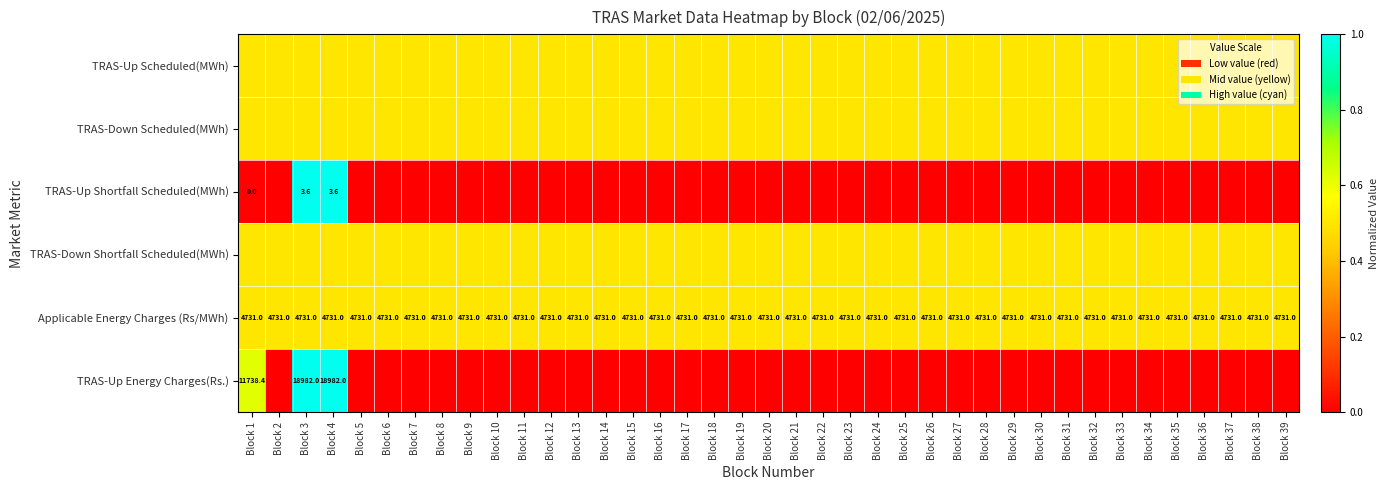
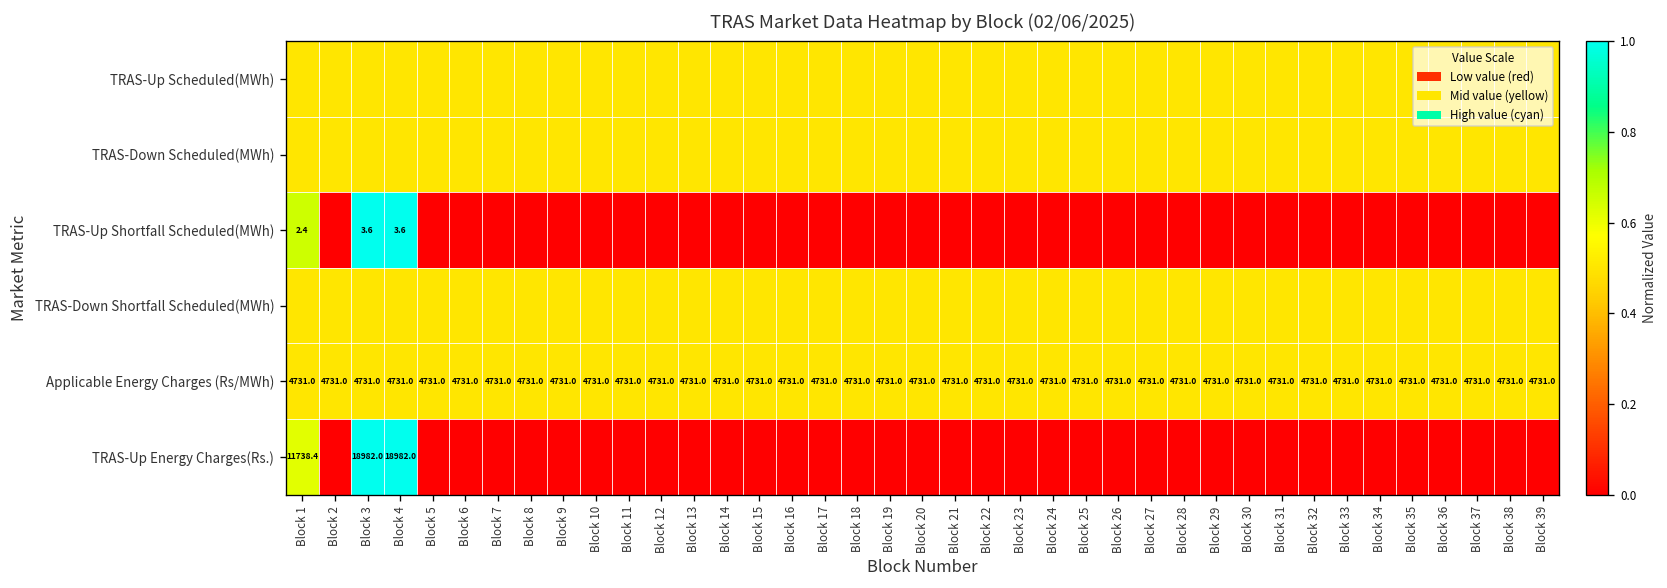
  {
    "TRAS-Up Shortfall Scheduled(MWh)": {
-     "Block 1": 0.0,
+     "Block 1": 2.4,
      "Block 3": 3.6,
      "Block 4": 3.6
    },
    "Applicable Energy Charges (Rs/MWh)": {
      "Block 1": 4731.0,
      "Block 2": 4731.0,
      "Block 3": 4731.0,
      "Block 4": 4731.0,
      "Block 5": 4731.0,
      "Block 6": 4731.0,
      "Block 7": 4731.0,
      "Block 8": 4731.0,
      "Block 9": 4731.0,
      "Block 10": 4731.0,
      "Block 11": 4731.0,
      "Block 12": 4731.0,
      "Block 13": 4731.0,
      "Block 14": 4731.0,
      "Block 15": 4731.0,
      "Block 16": 4731.0,
      "Block 17": 4731.0,
      "Block 18": 4731.0,
      "Block 19": 4731.0,
      "Block 20": 4731.0,
      "Block 21": 4731.0,
      "Block 22": 4731.0,
      "Block 23": 4731.0,
      "Block 24": 4731.0,
      "Block 25": 4731.0,
      "Block 26": 4731.0,
      "Block 27": 4731.0,
      "Block 28": 4731.0,
      "Block 29": 4731.0,
      "Block 30": 4731.0,
      "Block 31": 4731.0,
      "Block 32": 4731.0,
      "Block 33": 4731.0,
      "Block 34": 4731.0,
      "Block 35": 4731.0,
      "Block 36": 4731.0,
      "Block 37": 4731.0,
      "Block 38": 4731.0,
      "Block 39": 4731.0
    },
    "TRAS-Up Energy Charges(Rs.)": {
      "Block 1": 11738.4,
      "Block 3": 18982.0,
      "Block 4": 18982.0
    }
  }
